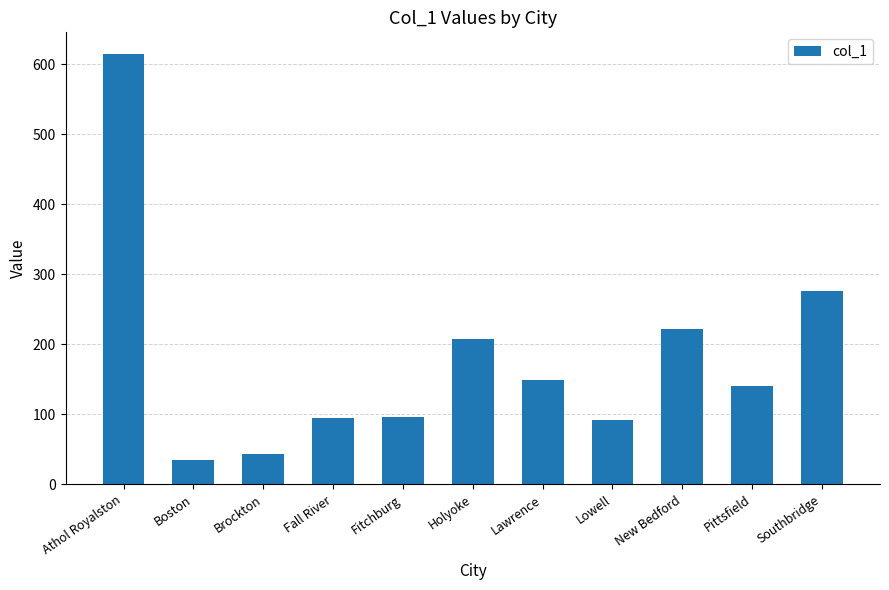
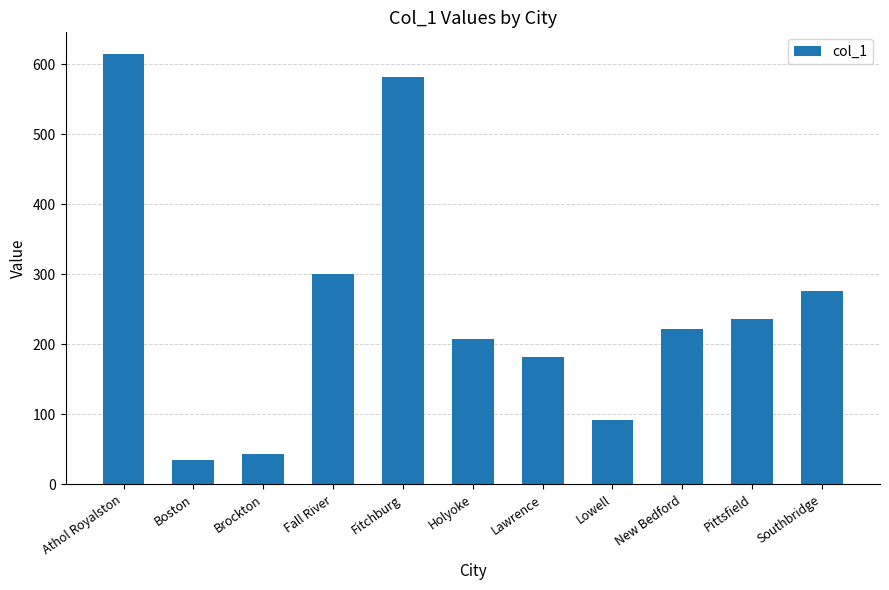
  {
    "Athol Royalston": 620,
    "Boston": 40,
    "Brockton": 40,
-   "Fall River": 100,
-   "Fitchburg": 100,
+   "Fall River": 300,
+   "Fitchburg": 580,
    "Holyoke": 210,
-   "Lawrence": 150,
+   "Lawrence": 180,
    "Lowell": 90,
    "New Bedford": 220,
-   "Pittsfield": 140,
+   "Pittsfield": 240,
    "Southbridge": 280
  }
